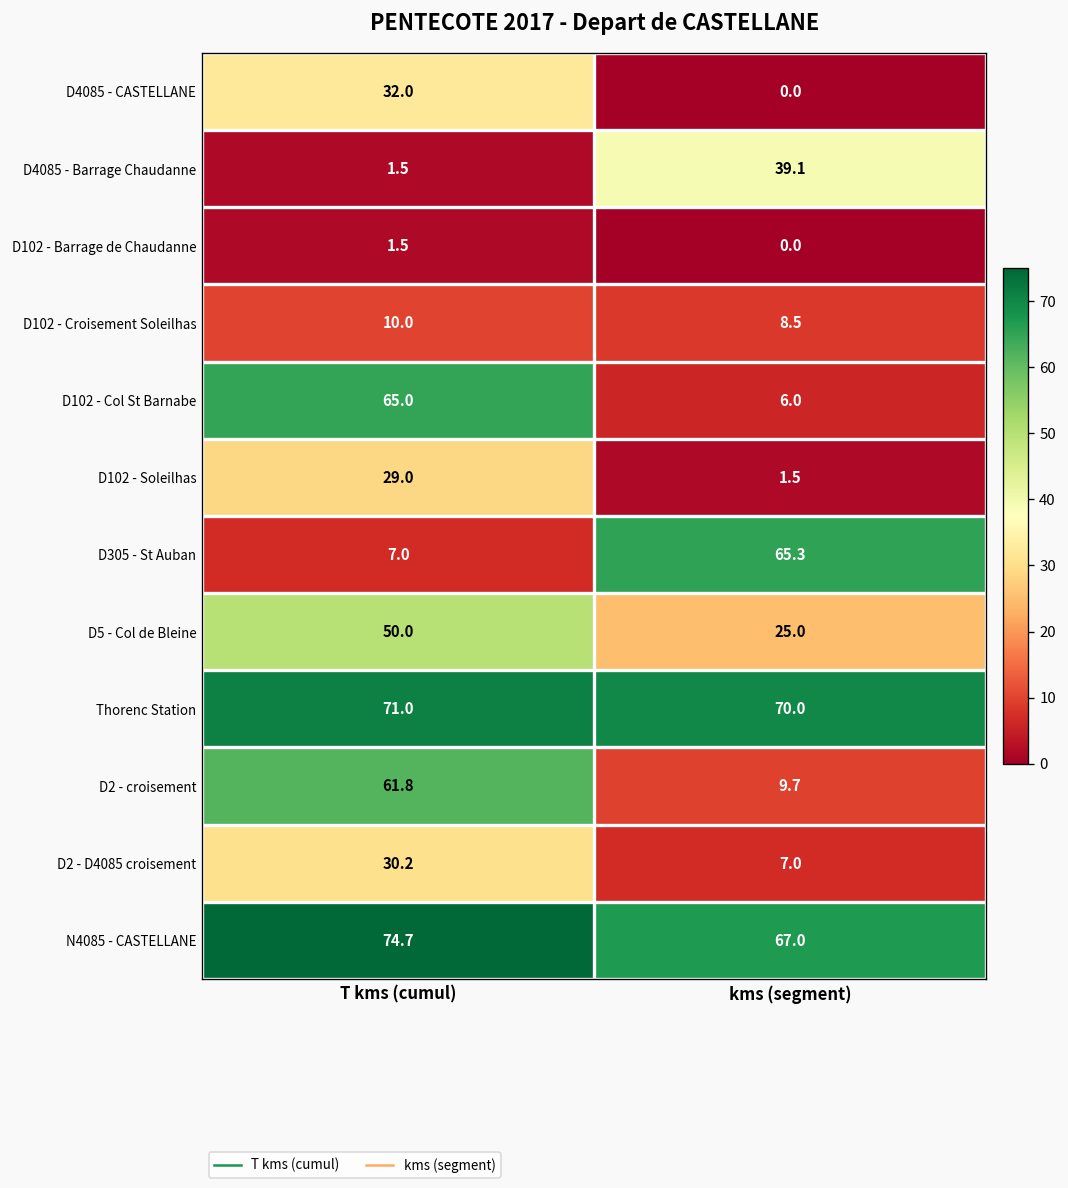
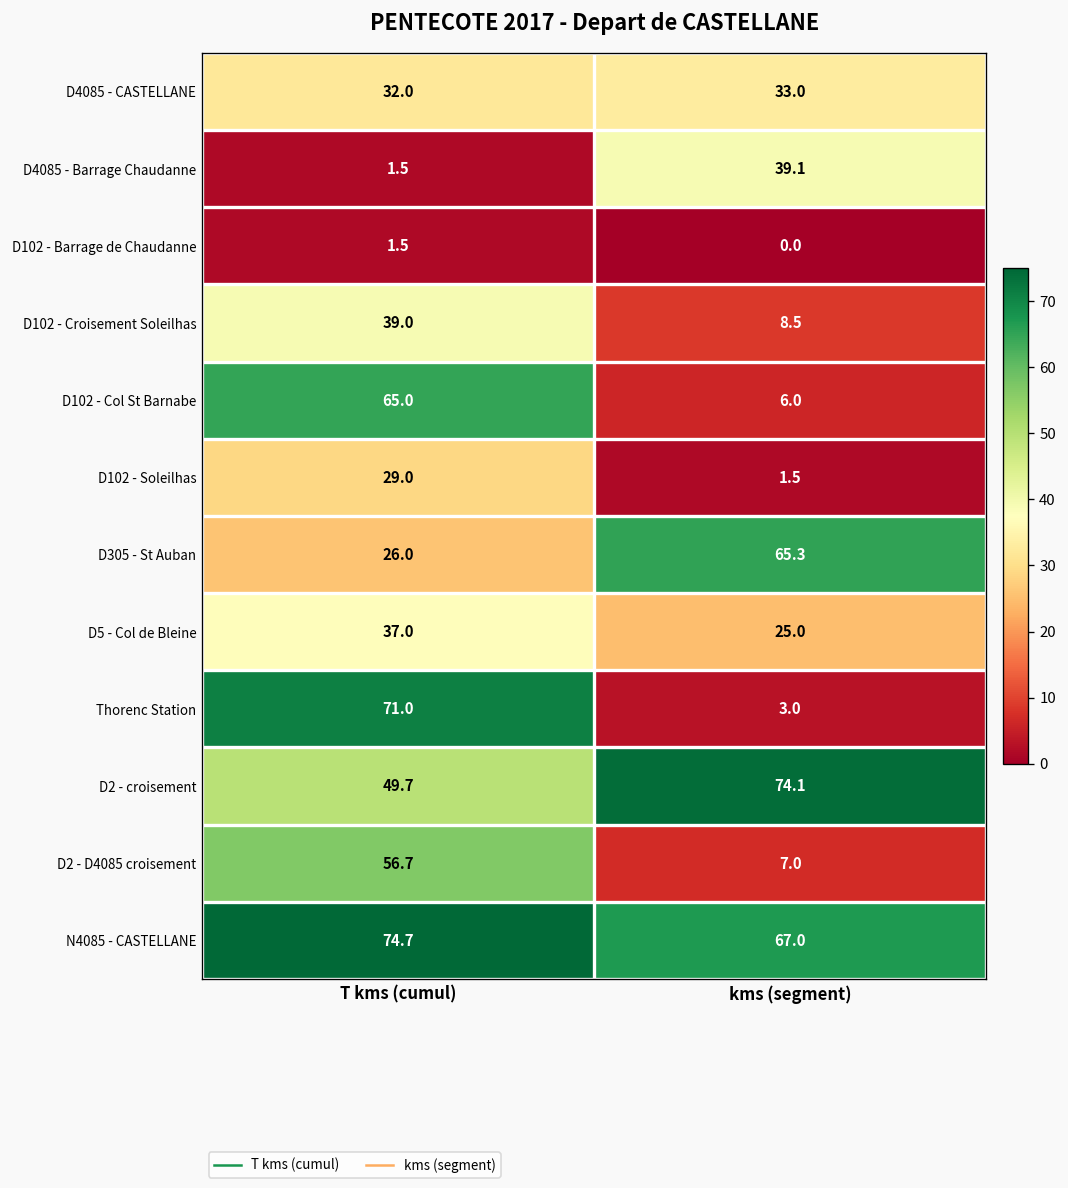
  {
    "D4085 - CASTELLANE": {
      "T kms (cumul)": 32.0,
-     "kms (segment)": 0.0
+     "kms (segment)": 33.0
    },
    "D4085 - Barrage Chaudanne": {
      "T kms (cumul)": 1.5,
      "kms (segment)": 39.1
    },
    "D102 - Barrage de Chaudanne": {
      "T kms (cumul)": 1.5,
      "kms (segment)": 0.0
    },
    "D102 - Croisement Soleilhas": {
-     "T kms (cumul)": 10.0,
+     "T kms (cumul)": 39.0,
      "kms (segment)": 8.5
    },
    "D102 - Col St Barnabe": {
      "T kms (cumul)": 65.0,
      "kms (segment)": 6.0
    },
    "D102 - Soleilhas": {
      "T kms (cumul)": 29.0,
      "kms (segment)": 1.5
    },
    "D305 - St Auban": {
-     "T kms (cumul)": 7.0,
+     "T kms (cumul)": 26.0,
      "kms (segment)": 65.3
    },
    "D5 - Col de Bleine": {
-     "T kms (cumul)": 50.0,
+     "T kms (cumul)": 37.0,
      "kms (segment)": 25.0
    },
    "Thorenc Station": {
      "T kms (cumul)": 71.0,
-     "kms (segment)": 70.0
+     "kms (segment)": 3.0
    },
    "D2 - croisement": {
-     "T kms (cumul)": 61.8,
-     "kms (segment)": 9.7
+     "T kms (cumul)": 49.7,
+     "kms (segment)": 74.1
    },
    "D2 - D4085 croisement": {
-     "T kms (cumul)": 30.2,
+     "T kms (cumul)": 56.7,
      "kms (segment)": 7.0
    },
    "N4085 - CASTELLANE": {
      "T kms (cumul)": 74.7,
      "kms (segment)": 67.0
    }
  }
